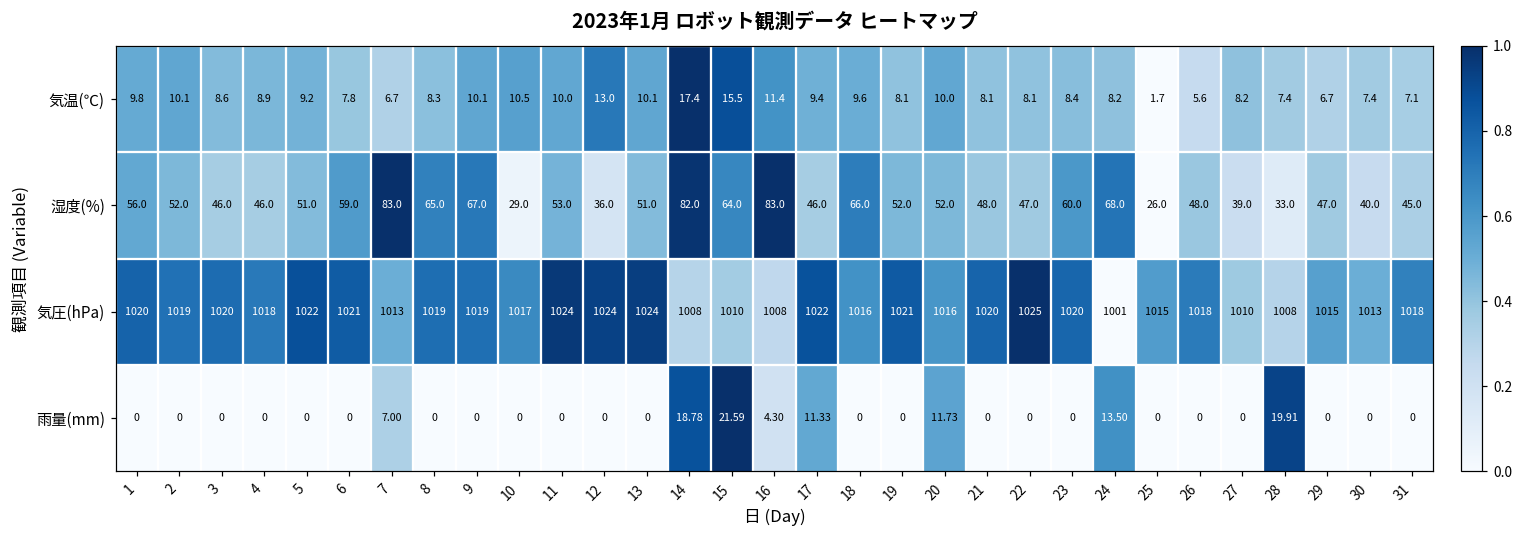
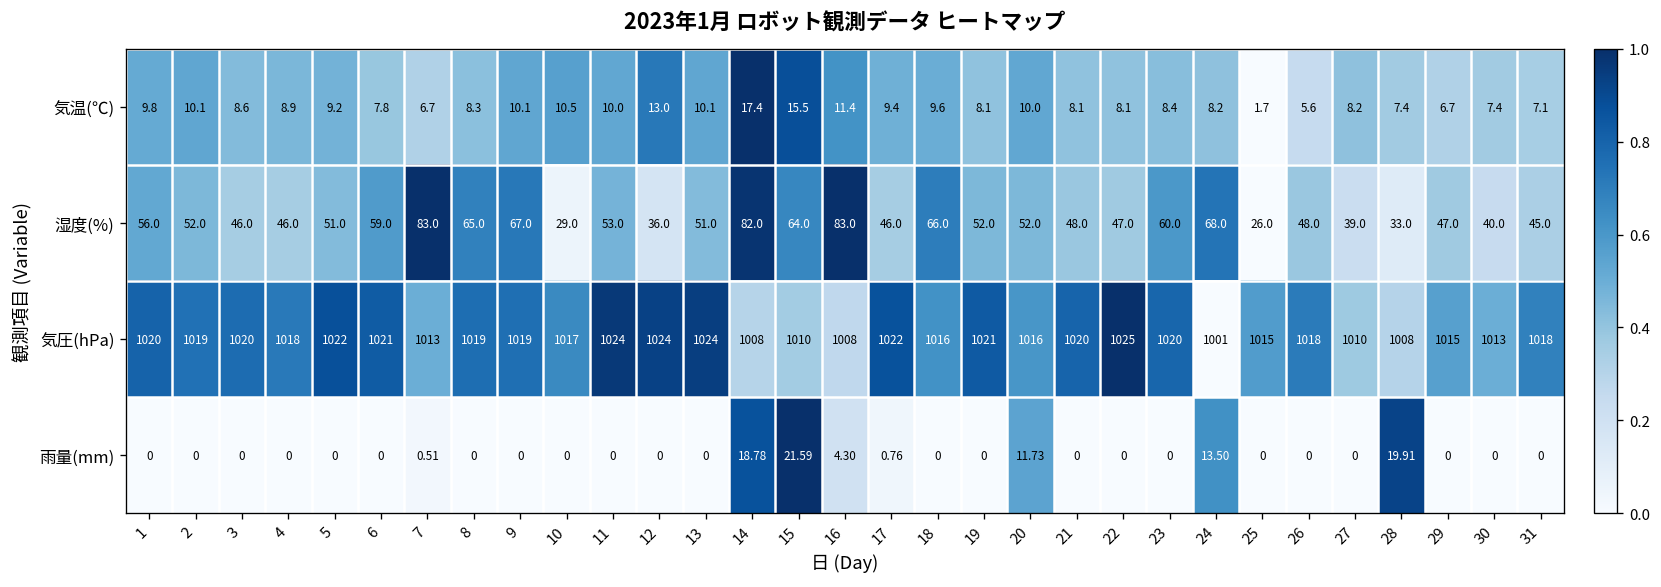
  {
    "気温(℃)": {
      "1": 9.8,
      "2": 10.1,
      "3": 8.6,
      "4": 8.9,
      "5": 9.2,
      "6": 7.8,
      "7": 6.7,
      "8": 8.3,
      "9": 10.1,
      "10": 10.5,
      "11": 10.0,
      "12": 13.0,
      "13": 10.1,
      "14": 17.4,
      "15": 15.5,
      "16": 11.4,
      "17": 9.4,
      "18": 9.6,
      "19": 8.1,
      "20": 10.0,
      "21": 8.1,
      "22": 8.1,
      "23": 8.4,
      "24": 8.2,
      "25": 1.7,
      "26": 5.6,
      "27": 8.2,
      "28": 7.4,
      "29": 6.7,
      "30": 7.4,
      "31": 7.1
    },
    "湿度(%)": {
      "1": 56.0,
      "2": 52.0,
      "3": 46.0,
      "4": 46.0,
      "5": 51.0,
      "6": 59.0,
      "7": 83.0,
      "8": 65.0,
      "9": 67.0,
      "10": 29.0,
      "11": 53.0,
      "12": 36.0,
      "13": 51.0,
      "14": 82.0,
      "15": 64.0,
      "16": 83.0,
      "17": 46.0,
      "18": 66.0,
      "19": 52.0,
      "20": 52.0,
      "21": 48.0,
      "22": 47.0,
      "23": 60.0,
      "24": 68.0,
      "25": 26.0,
      "26": 48.0,
      "27": 39.0,
      "28": 33.0,
      "29": 47.0,
      "30": 40.0,
      "31": 45.0
    },
    "気圧(hPa)": {
      "1": 1020,
      "2": 1019,
      "3": 1020,
      "4": 1018,
      "5": 1022,
      "6": 1021,
      "7": 1013,
      "8": 1019,
      "9": 1019,
      "10": 1017,
      "11": 1024,
      "12": 1024,
      "13": 1024,
      "14": 1008,
      "15": 1010,
      "16": 1008,
      "17": 1022,
      "18": 1016,
      "19": 1021,
      "20": 1016,
      "21": 1020,
      "22": 1025,
      "23": 1020,
      "24": 1001,
      "25": 1015,
      "26": 1018,
      "27": 1010,
      "28": 1008,
      "29": 1015,
      "30": 1013,
      "31": 1018
    },
    "雨量(mm)": {
      "1": 0,
      "2": 0,
      "3": 0,
      "4": 0,
      "5": 0,
      "6": 0,
-     "7": 7.00,
+     "7": 0.51,
      "8": 0,
      "9": 0,
      "10": 0,
      "11": 0,
      "12": 0,
      "13": 0,
      "14": 18.78,
      "15": 21.59,
      "16": 4.30,
-     "17": 11.33,
+     "17": 0.76,
      "18": 0,
      "19": 0,
      "20": 11.73,
      "21": 0,
      "22": 0,
      "23": 0,
      "24": 13.50,
      "25": 0,
      "26": 0,
      "27": 0,
      "28": 19.91,
      "29": 0,
      "30": 0,
      "31": 0
    }
  }
